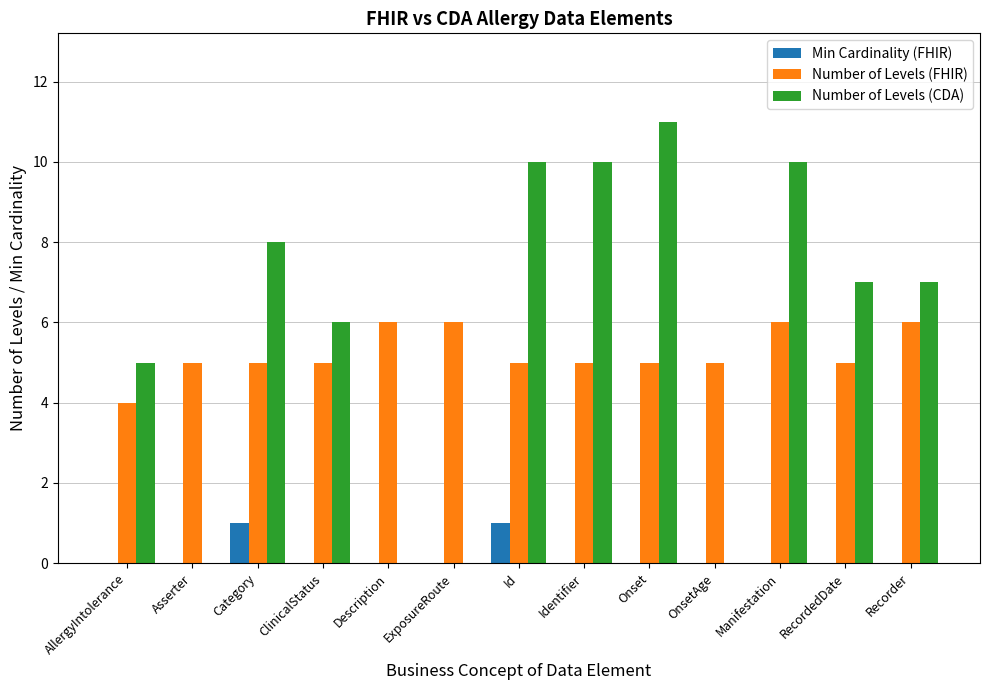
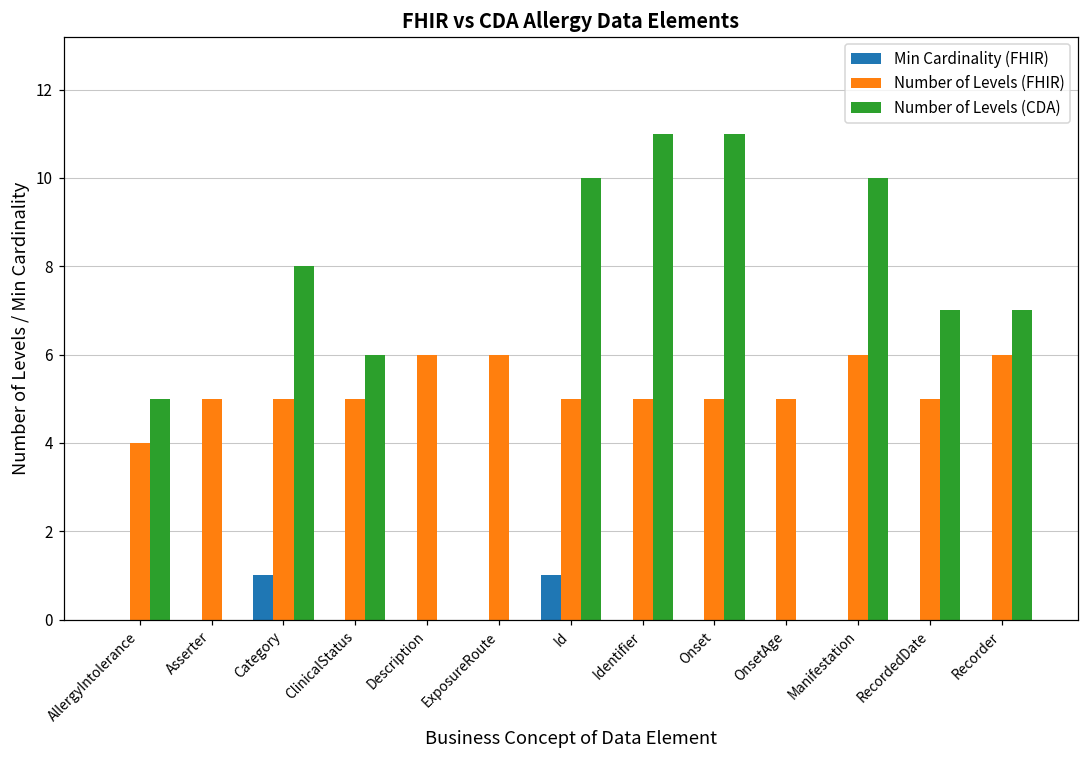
  {
    "Min Cardinality (FHIR)": {
      "AllergyIntolerance": 0,
      "Asserter": 0,
      "Category": 1,
      "ClinicalStatus": 0,
      "Description": 0,
      "ExposureRoute": 0,
      "Id": 1,
      "Identifier": 0,
      "Onset": 0,
      "OnsetAge": 0,
      "Manifestation": 0,
      "RecordedDate": 0,
      "Recorder": 0
    },
    "Number of Levels (FHIR)": {
      "AllergyIntolerance": 4,
      "Asserter": 5,
      "Category": 5,
      "ClinicalStatus": 5,
      "Description": 6,
      "ExposureRoute": 6,
      "Id": 5,
      "Identifier": 5,
      "Onset": 5,
      "OnsetAge": 5,
      "Manifestation": 6,
      "RecordedDate": 5,
      "Recorder": 6
    },
    "Number of Levels (CDA)": {
      "AllergyIntolerance": 5,
      "Asserter": 0,
      "Category": 8,
      "ClinicalStatus": 6,
      "Description": 0,
      "ExposureRoute": 0,
      "Id": 10,
-     "Identifier": 10,
+     "Identifier": 11,
      "Onset": 11,
      "OnsetAge": 0,
      "Manifestation": 10,
      "RecordedDate": 7,
      "Recorder": 7
    }
  }
